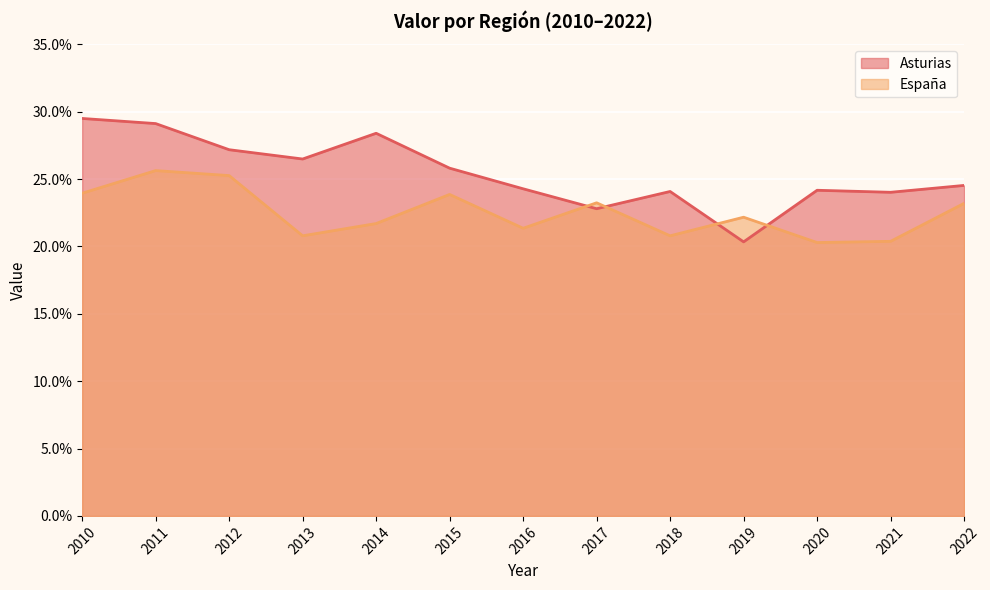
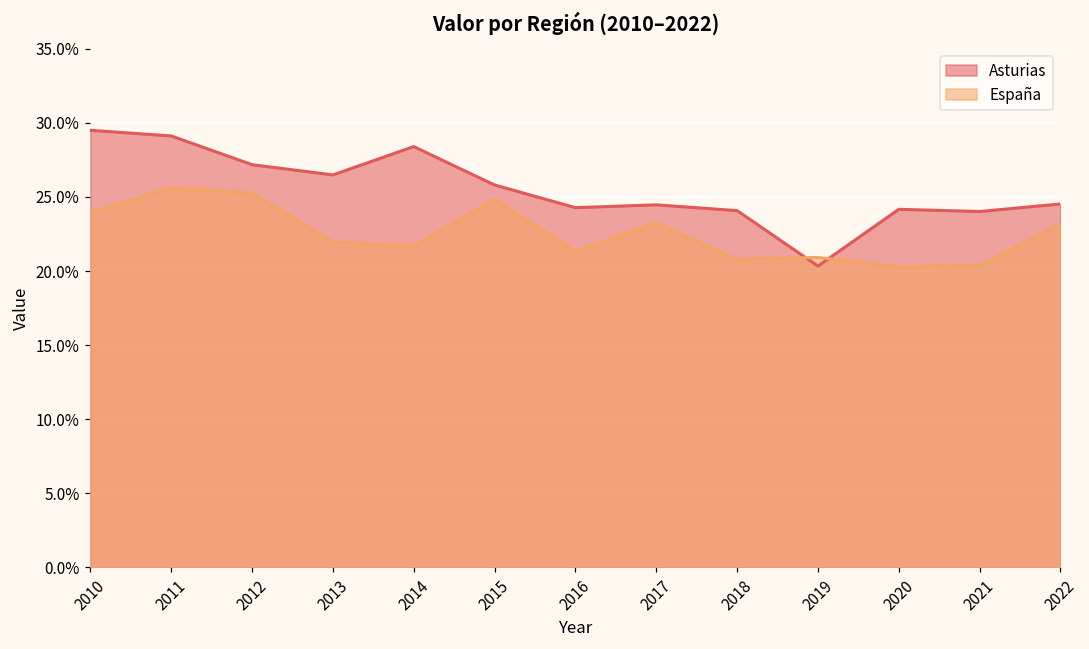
  {
    "Asturias": {
      "2010": "29.5%",
      "2011": "29.1%",
      "2012": "27.2%",
      "2013": "26.5%",
      "2014": "28.4%",
      "2015": "25.8%",
      "2016": "24.3%",
-     "2017": "22.8%",
+     "2017": "24.5%",
      "2018": "24.1%",
      "2019": "20.3%",
      "2020": "24.2%",
      "2021": "24.0%",
      "2022": "24.5%"
    },
    "España": {
      "2010": "24.0%",
      "2011": "25.6%",
      "2012": "25.3%",
-     "2013": "20.8%",
+     "2013": "22.0%",
      "2014": "21.7%",
-     "2015": "23.9%",
+     "2015": "24.8%",
      "2016": "21.4%",
      "2017": "23.2%",
      "2018": "20.8%",
-     "2019": "22.2%",
+     "2019": "20.9%",
      "2020": "20.3%",
      "2021": "20.4%",
      "2022": "23.2%"
    }
  }
